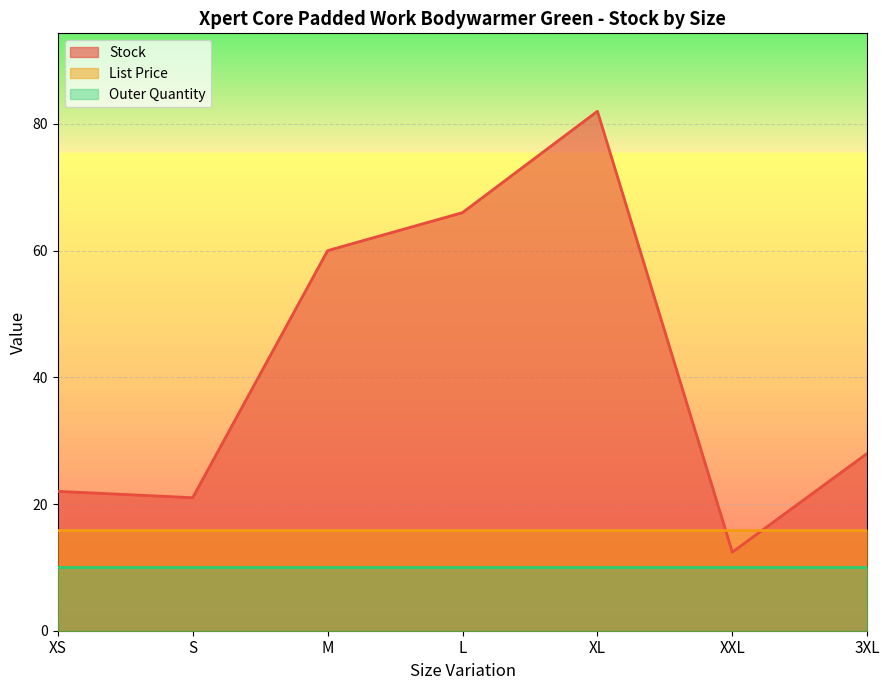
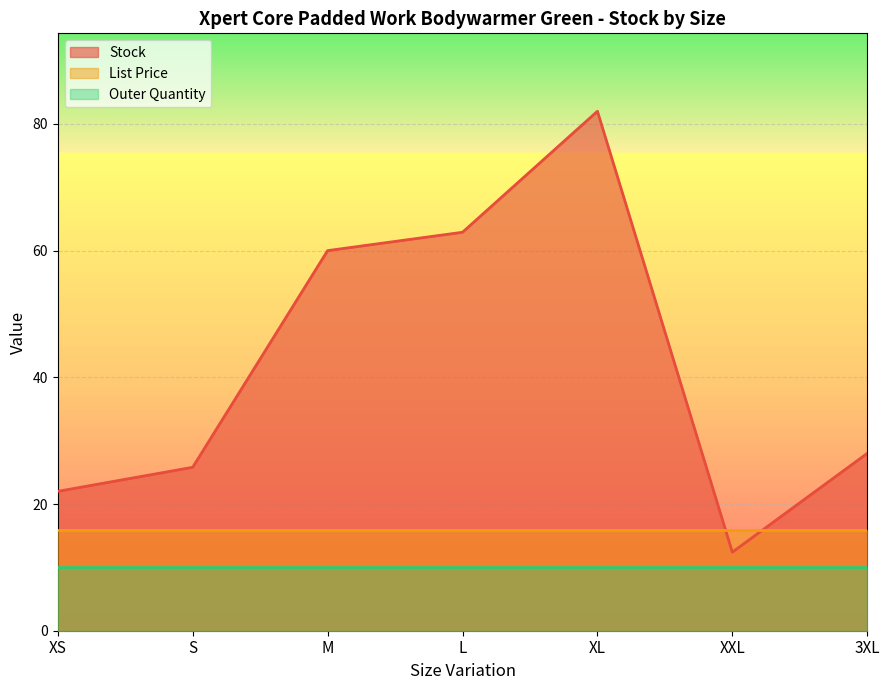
  {
    "Stock": {
      "XS": 22,
-     "S": 21,
+     "S": 26,
      "M": 60,
-     "L": 66,
+     "L": 63,
      "XL": 82,
      "XXL": 12,
      "3XL": 28
    },
    "List Price": {
      "XS": 16,
      "S": 16,
      "M": 16,
      "L": 16,
      "XL": 16,
      "XXL": 16,
      "3XL": 16
    },
    "Outer Quantity": {
      "XS": 10,
      "S": 10,
      "M": 10,
      "L": 10,
      "XL": 10,
      "XXL": 10,
      "3XL": 10
    }
  }
